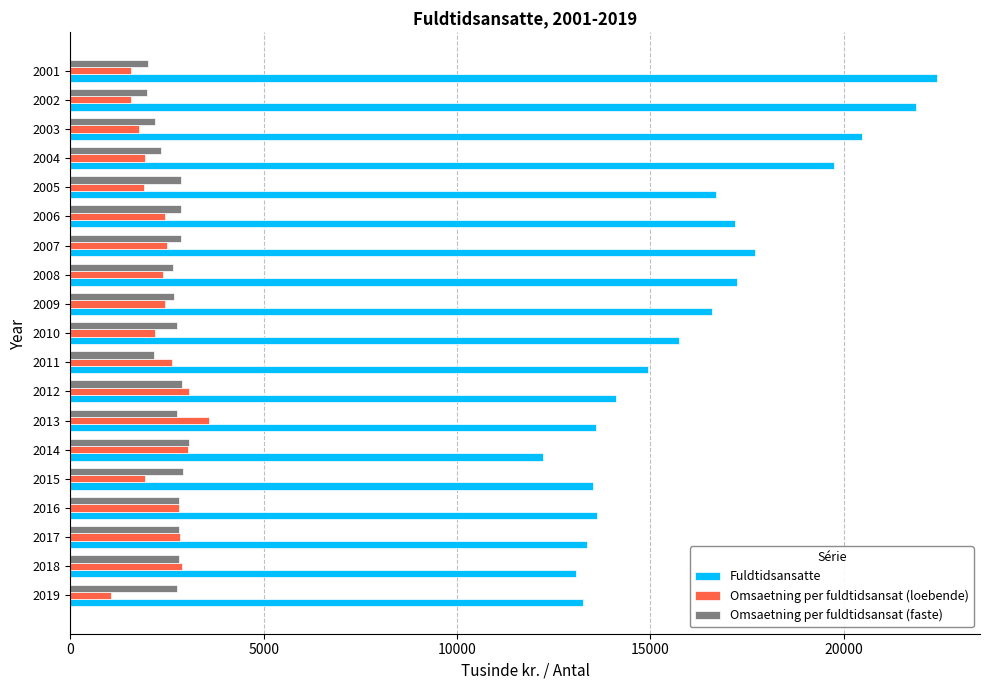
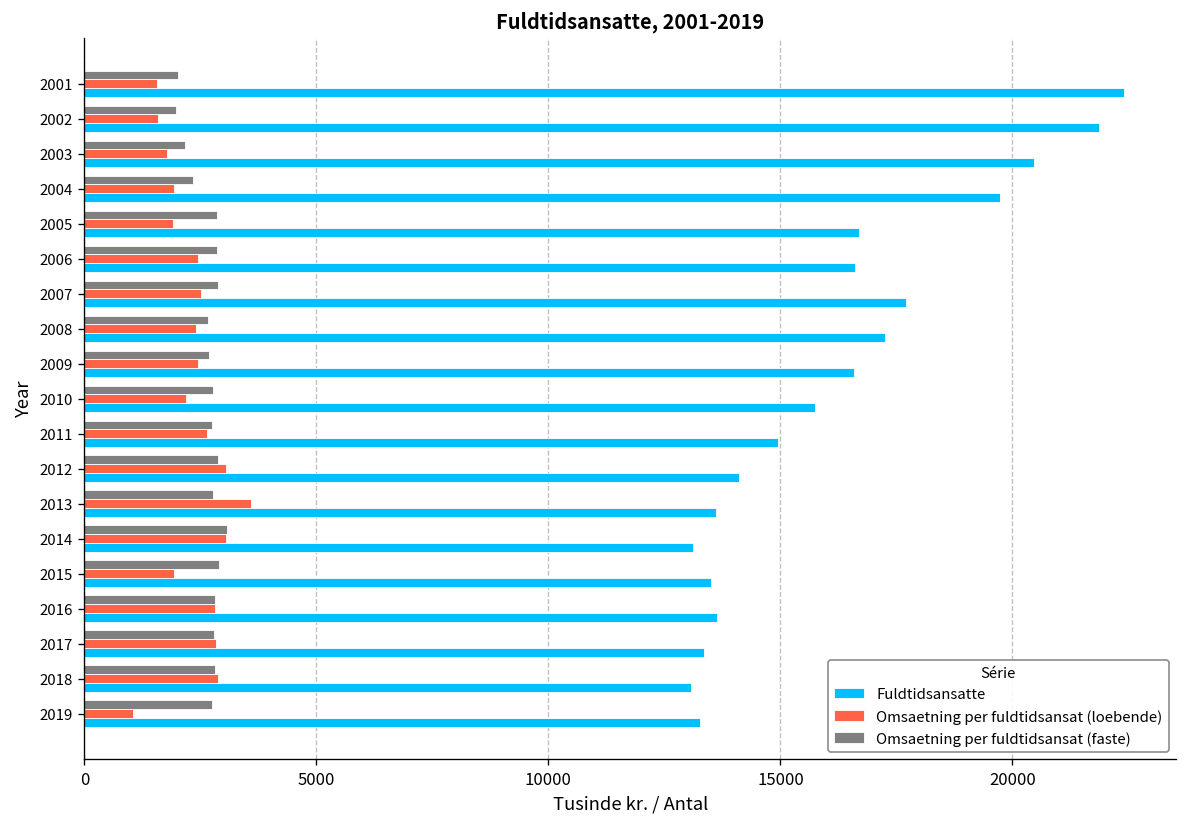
  {
    "Fuldtidsansatte": {
      "2001": 22400,
      "2002": 21900,
      "2003": 20500,
      "2004": 19700,
      "2005": 16700,
-     "2006": 17200,
+     "2006": 16600,
      "2007": 17700,
      "2008": 17200,
      "2009": 16600,
      "2010": 15700,
      "2011": 14900,
      "2012": 14100,
      "2013": 13600,
-     "2014": 12200,
+     "2014": 13100,
      "2015": 13500,
      "2016": 13600,
      "2017": 13400,
      "2018": 13100,
      "2019": 13300
    },
    "Omsaetning per fuldtidsansat (loebende)": {
      "2001": 1600,
      "2002": 1600,
      "2003": 1800,
      "2004": 1900,
      "2005": 1900,
      "2006": 2400,
      "2007": 2500,
      "2008": 2400,
      "2009": 2400,
      "2010": 2200,
      "2011": 2600,
      "2012": 3100,
      "2013": 3600,
      "2014": 3100,
      "2015": 1900,
      "2016": 2800,
      "2017": 2800,
      "2018": 2900,
      "2019": 1100
    },
    "Omsaetning per fuldtidsansat (faste)": {
      "2001": 2000,
      "2002": 2000,
      "2003": 2200,
      "2004": 2300,
      "2005": 2900,
      "2006": 2900,
      "2007": 2900,
      "2008": 2700,
      "2009": 2700,
      "2010": 2800,
-     "2011": 2200,
+     "2011": 2800,
      "2012": 2900,
      "2013": 2800,
      "2014": 3100,
      "2015": 2900,
      "2016": 2800,
      "2017": 2800,
      "2018": 2800,
      "2019": 2800
    }
  }
